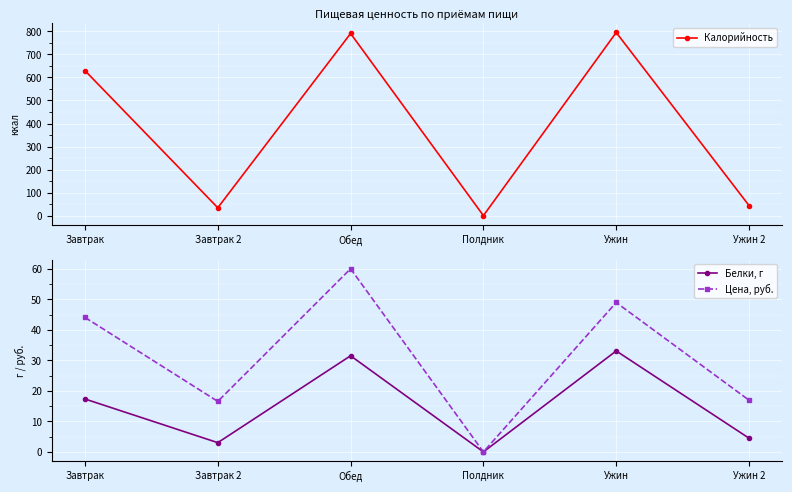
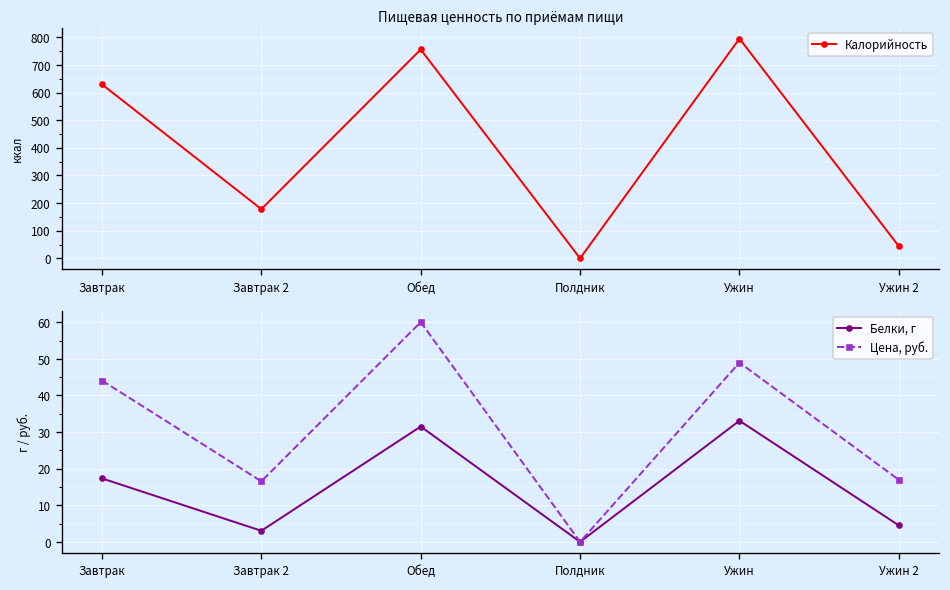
  {
    "Пищевая ценность по приёмам пищи": {
      "Завтрак": 630,
-     "Завтрак 2": 30,
-     "Обед": 790,
+     "Завтрак 2": 180,
+     "Обед": 760,
      "Полдник": 0,
      "Ужин": 800,
      "Ужин 2": 40
    }
  }
